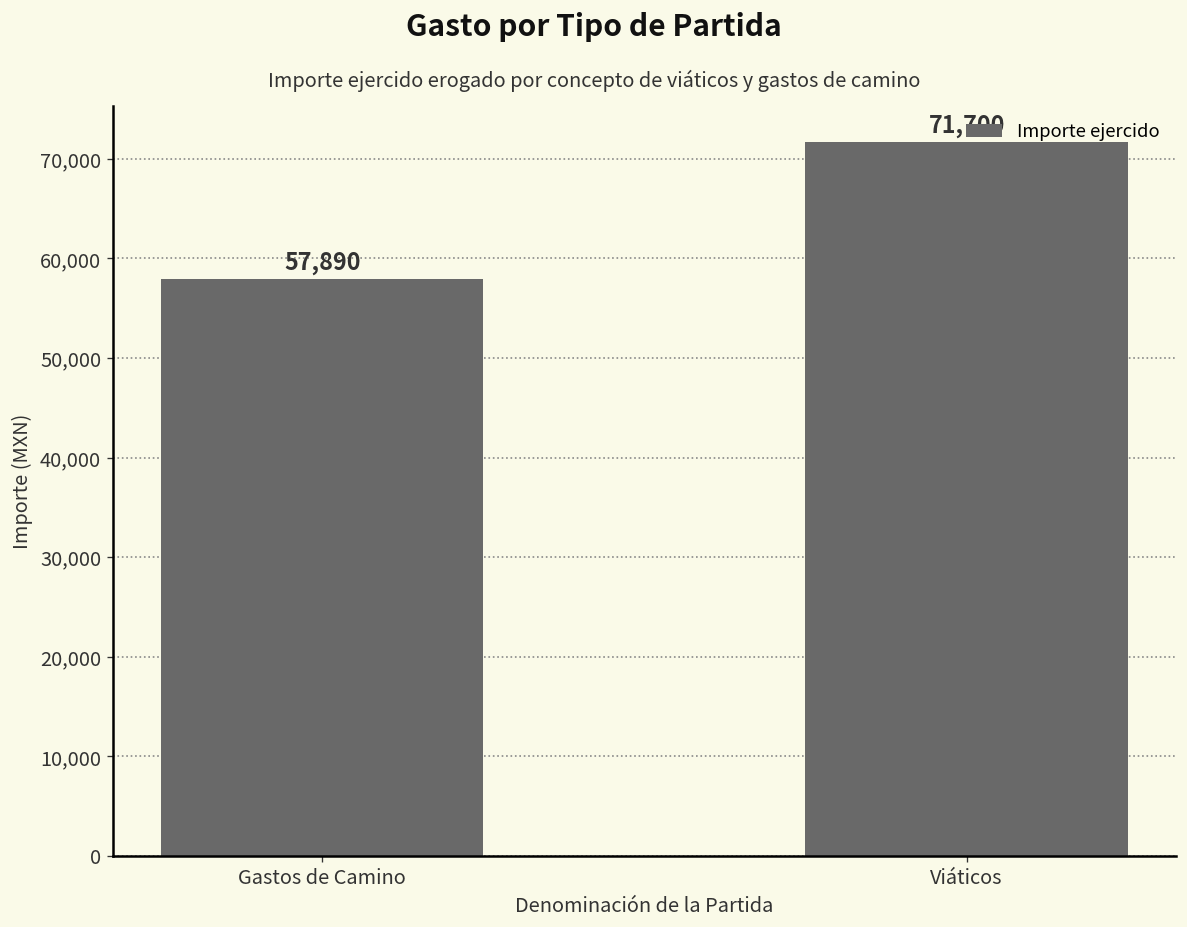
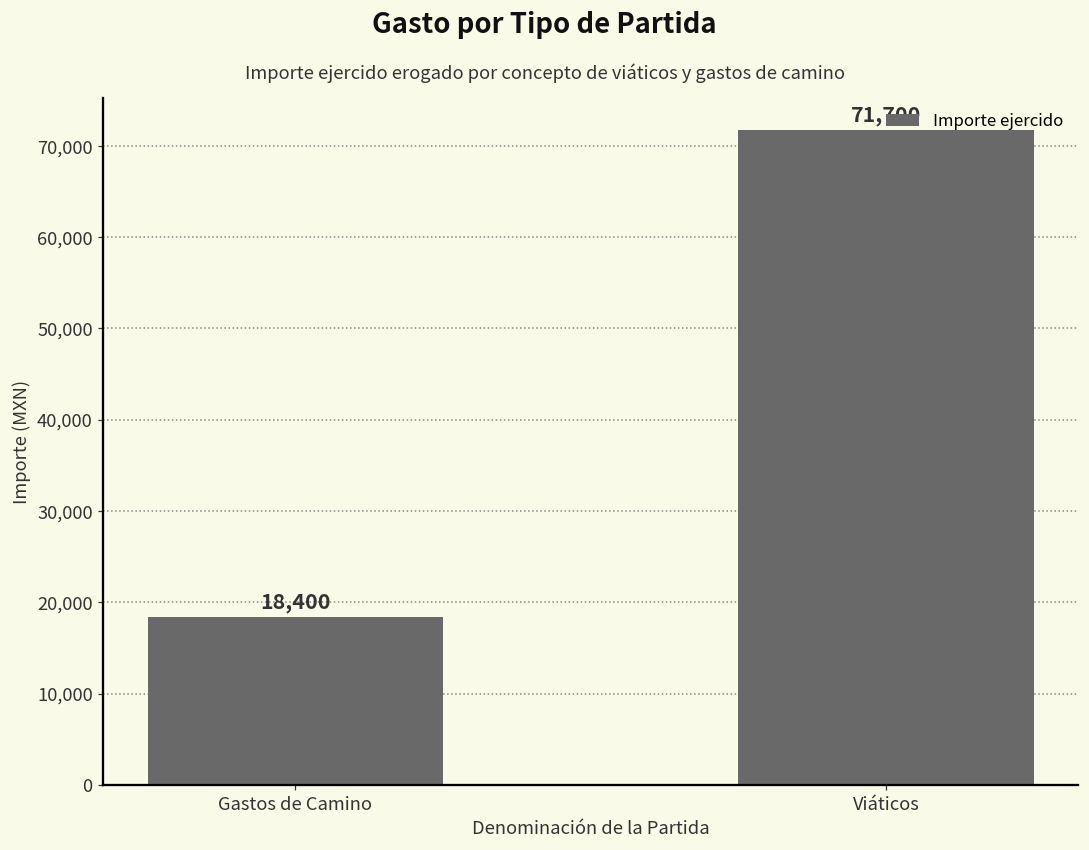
  {
-   "Gastos de Camino": "57,890",
+   "Gastos de Camino": "18,400",
    "Viáticos": "71,700"
  }
